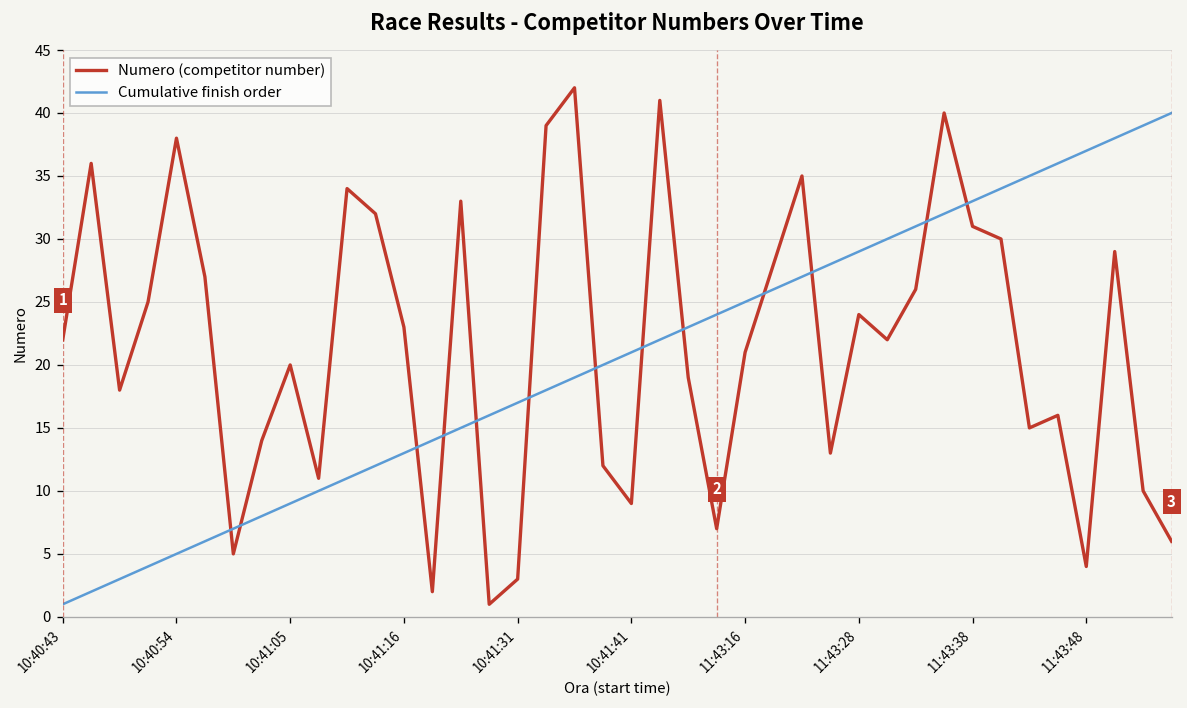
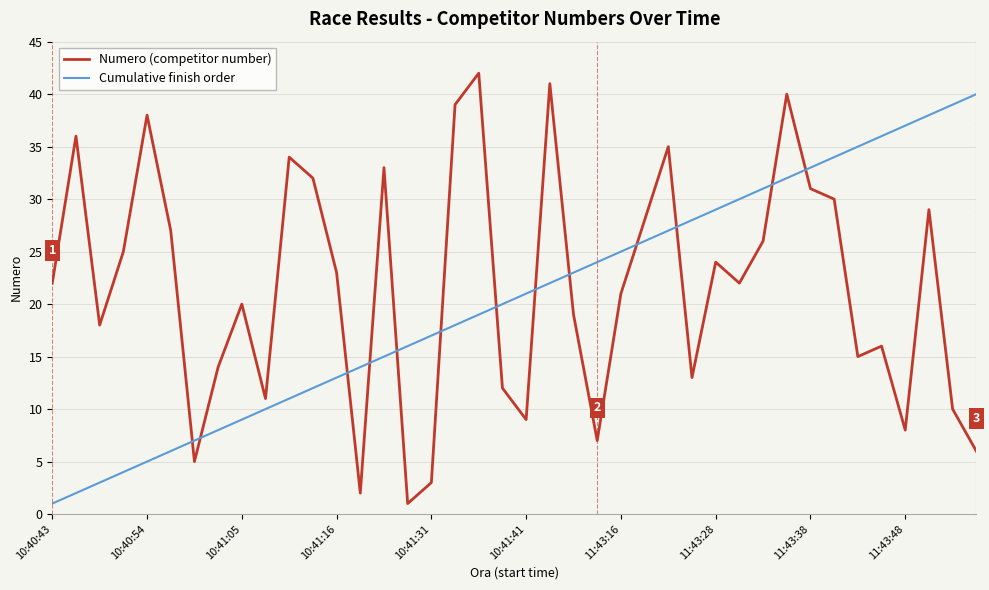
  {
    "Numero (competitor number)": {
      "10:40:43": 22,
      "10:40:54": 38,
      "10:41:05": 20,
      "10:41:16": 23,
      "10:41:31": 3,
      "10:41:41": 9,
      "11:43:16": 21,
      "11:43:28": 24,
      "11:43:38": 31,
-     "11:43:48": 4
+     "11:43:48": 8
    },
    "Cumulative finish order": {
      "10:40:43": 1,
      "10:40:54": 5,
      "10:41:05": 9,
      "10:41:16": 13,
      "10:41:31": 17,
      "10:41:41": 21,
      "11:43:16": 25,
      "11:43:28": 29,
      "11:43:38": 33,
      "11:43:48": 37
    }
  }
